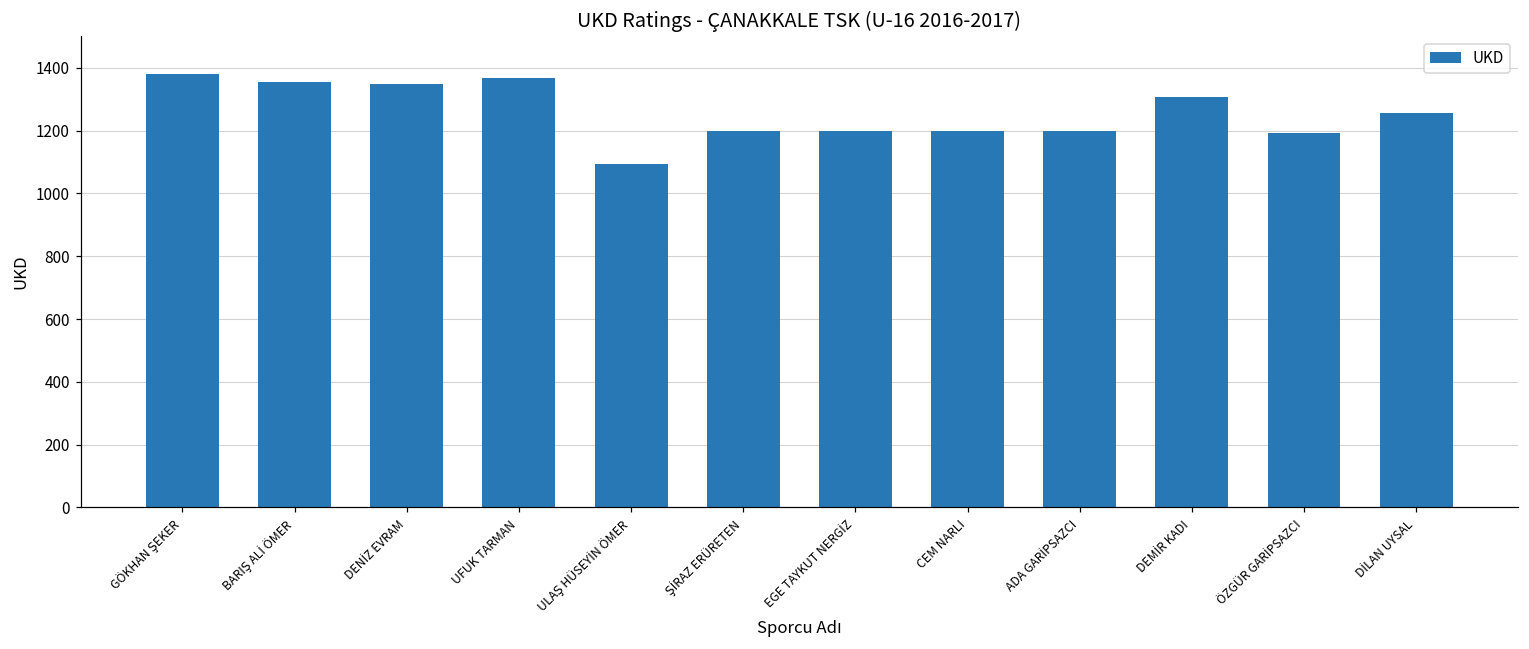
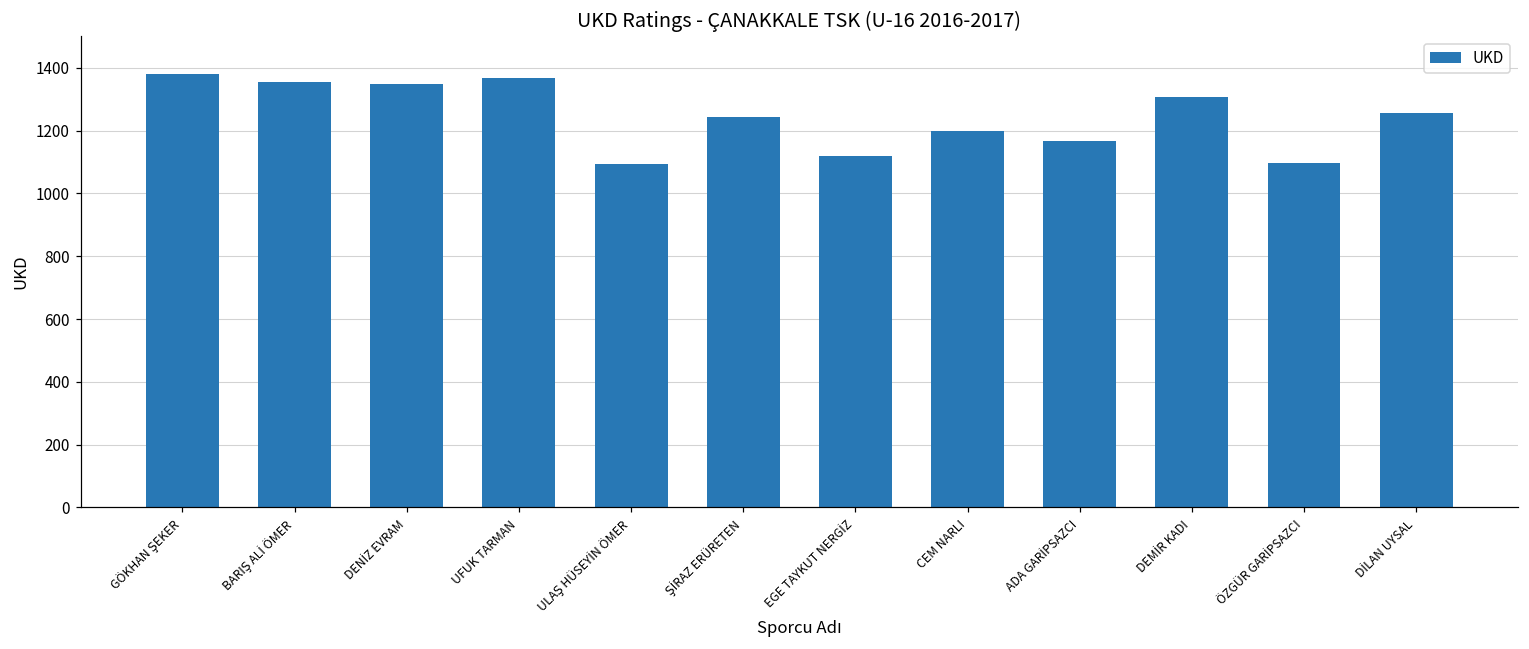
  {
    "GÖKHAN ŞEKER": 1380,
    "BARIŞ ALİ ÖMER": 1360,
    "DENİZ EVRAM": 1350,
    "UFUK TARMAN": 1370,
    "ULAŞ HÜSEYİN ÖMER": 1100,
-   "ŞİRAZ ERÜRETEN": 1200,
-   "EGE TAYKUT NERGİZ": 1200,
+   "ŞİRAZ ERÜRETEN": 1240,
+   "EGE TAYKUT NERGİZ": 1120,
    "CEM NARLI": 1200,
-   "ADA GARİPSAZCI": 1200,
+   "ADA GARİPSAZCI": 1170,
    "DEMİR KADI": 1310,
-   "ÖZGÜR GARİPSAZCI": 1190,
+   "ÖZGÜR GARİPSAZCI": 1100,
    "DİLAN UYSAL": 1260
  }
